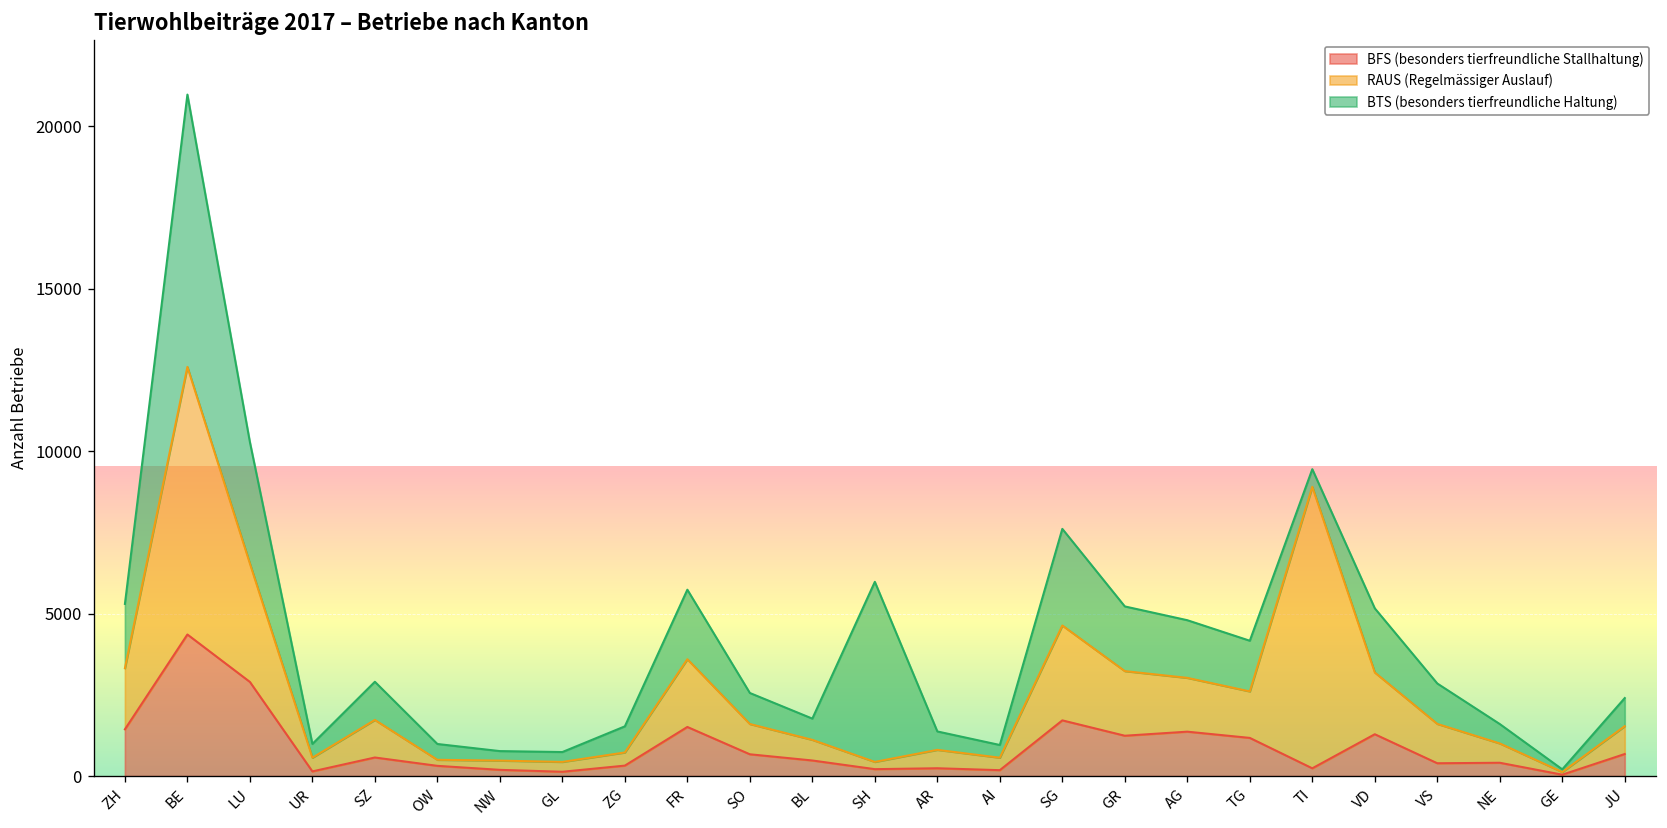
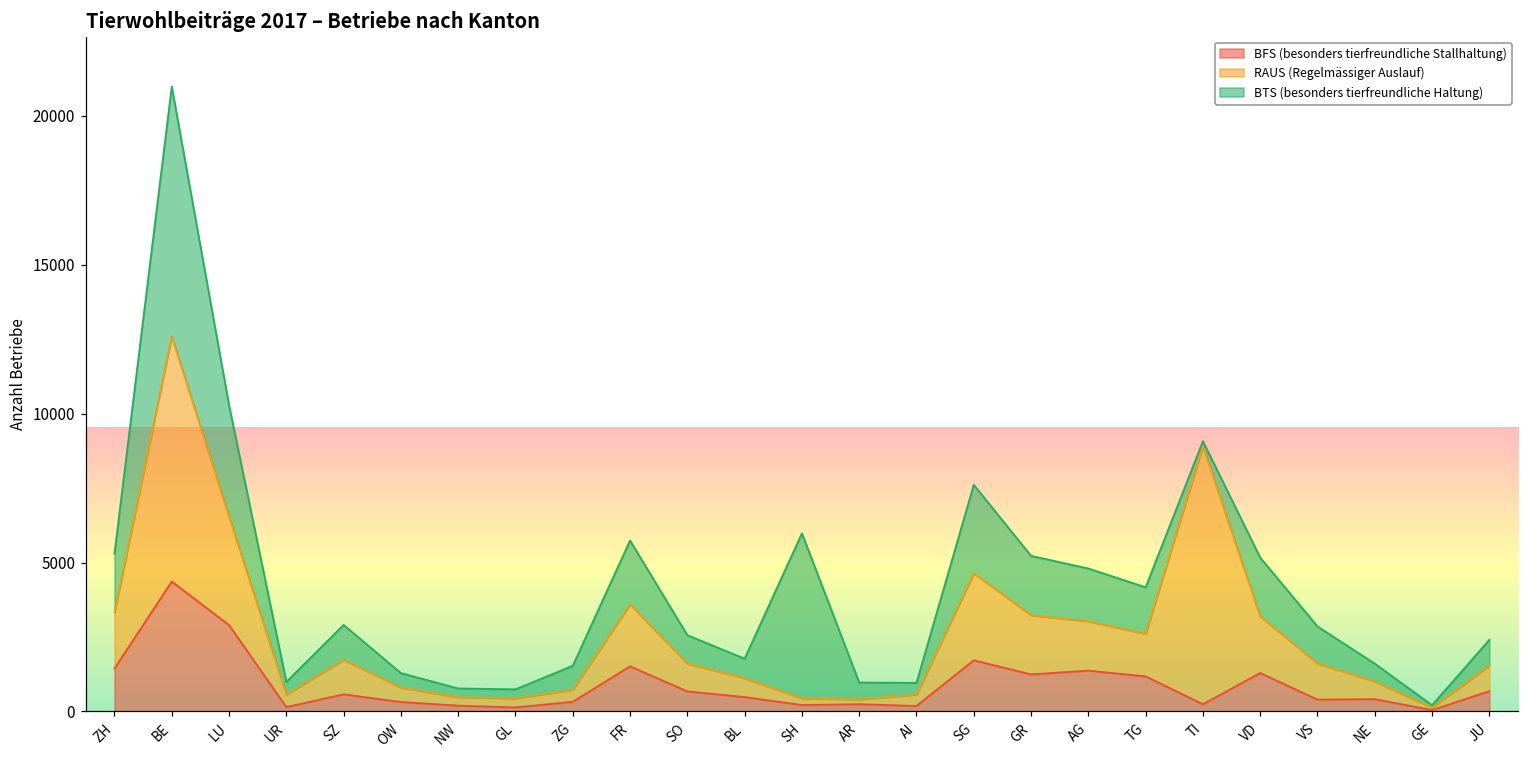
  {
    "BFS (besonders tierfreundliche Stallhaltung)": {
      "ZH": 1400,
      "BE": 4400,
      "LU": 2900,
      "UR": 100,
      "SZ": 600,
      "OW": 300,
      "NW": 200,
      "GL": 100,
      "ZG": 300,
      "FR": 1500,
      "SO": 700,
      "BL": 500,
      "SH": 200,
      "AR": 200,
      "AI": 200,
      "SG": 1700,
      "GR": 1200,
      "AG": 1400,
      "TG": 1200,
      "TI": 200,
      "VD": 1300,
      "VS": 400,
      "NE": 400,
      "JU": 700
    },
    "RAUS (Regelmässiger Auslauf)": {
      "ZH": 1900,
      "BE": 8200,
      "LU": 3600,
      "UR": 400,
      "SZ": 1200,
-     "OW": 200,
+     "OW": 500,
      "NW": 300,
      "GL": 300,
      "ZG": 400,
      "FR": 2100,
      "SO": 900,
      "BL": 600,
      "SH": 200,
-     "AR": 600,
+     "AR": 200,
      "AI": 400,
      "SG": 2900,
      "GR": 2000,
      "AG": 1700,
      "TG": 1400,
      "TI": 8700,
      "VD": 1900,
      "VS": 1200,
      "NE": 600,
      "JU": 900
    },
    "BTS (besonders tierfreundliche Haltung)": {
      "ZH": 2000,
      "BE": 8400,
      "LU": 3700,
      "UR": 400,
      "SZ": 1200,
      "OW": 500,
      "NW": 300,
      "GL": 300,
      "ZG": 800,
      "FR": 2100,
      "SO": 1000,
      "BL": 700,
      "SH": 5500,
      "AR": 600,
      "AI": 400,
      "SG": 3000,
      "GR": 2000,
      "AG": 1800,
      "TG": 1600,
-     "TI": 500,
+     "TI": 200,
      "VD": 2000,
      "VS": 1200,
      "NE": 600,
      "JU": 900
    }
  }
